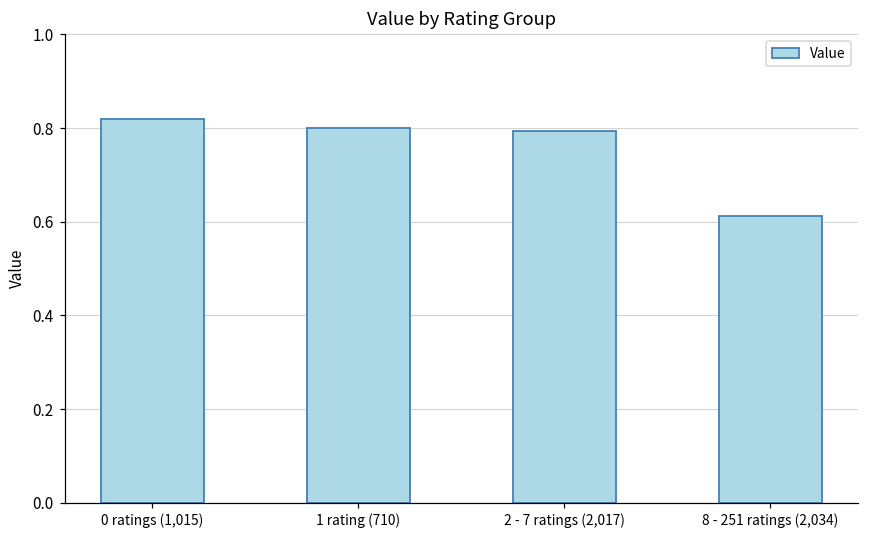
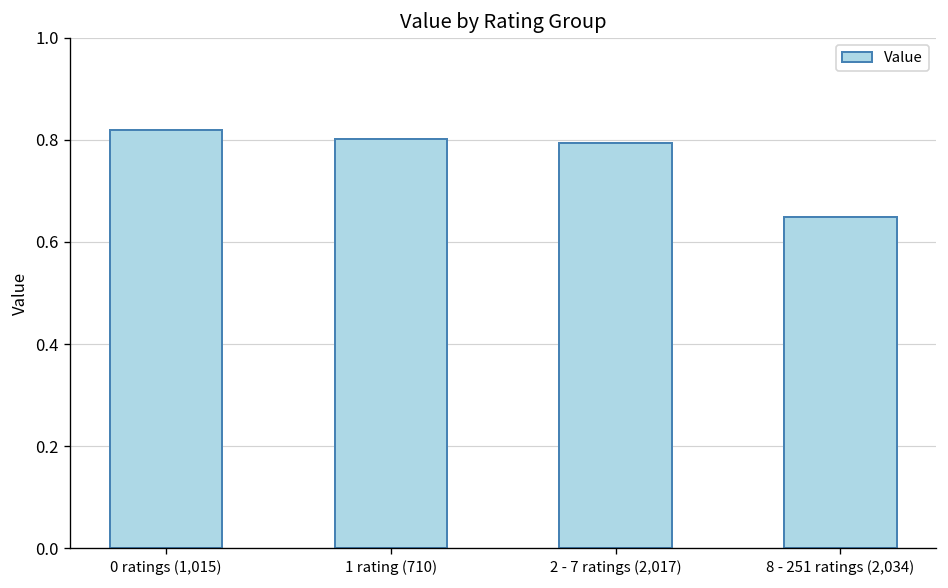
  {
    "0 ratings (1,015)": 0.82,
    "1 rating (710)": 0.80,
    "2 - 7 ratings (2,017)": 0.79,
-   "8 - 251 ratings (2,034)": 0.61
+   "8 - 251 ratings (2,034)": 0.65
  }
